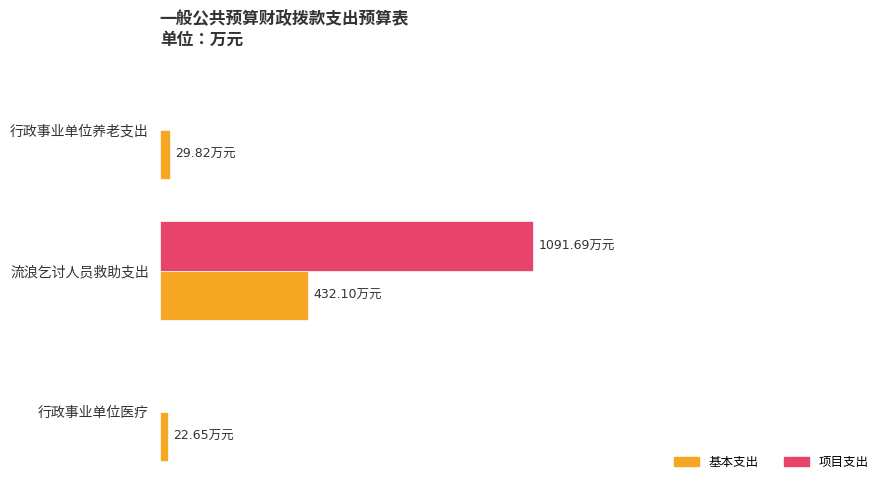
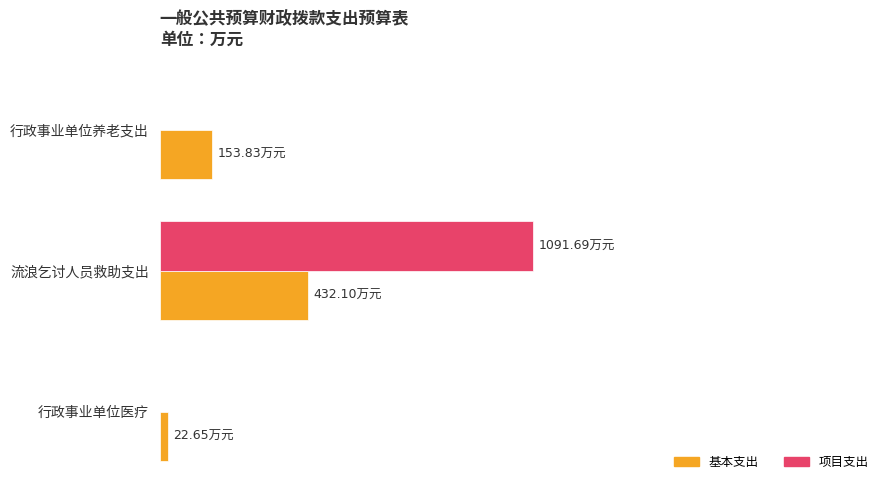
  {
    "基本支出": {
-     "行政事业单位养老支出": 29.82,
+     "行政事业单位养老支出": 153.83,
      "流浪乞讨人员救助支出": 432.10,
      "行政事业单位医疗": 22.65
    },
    "项目支出": {
      "流浪乞讨人员救助支出": 1091.69
    }
  }
